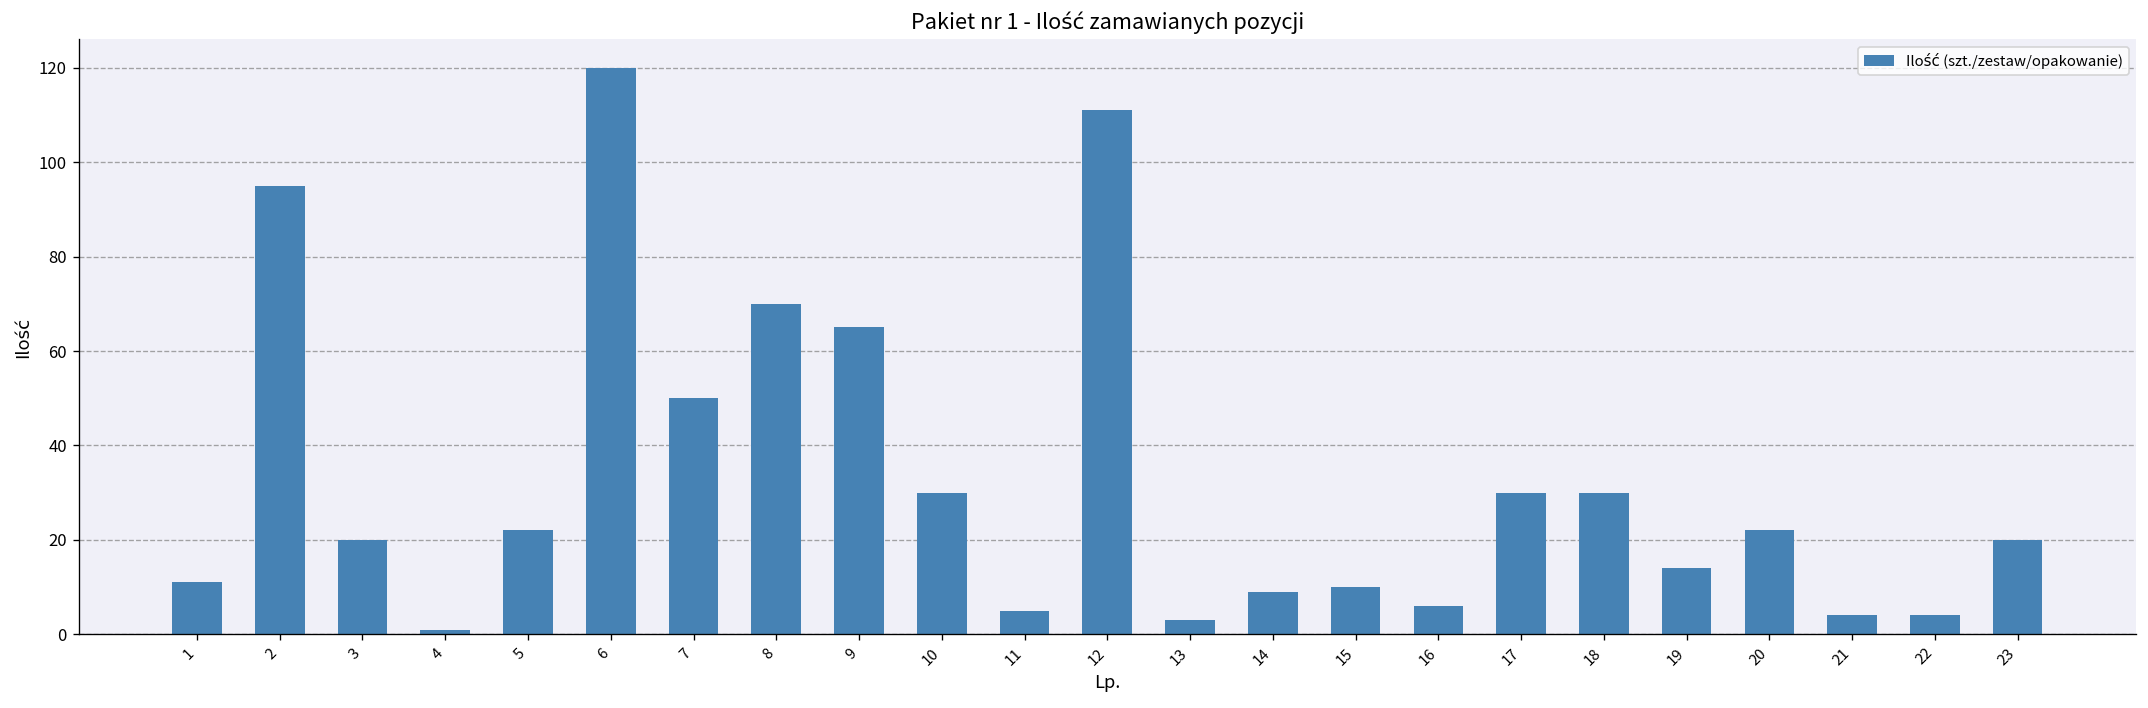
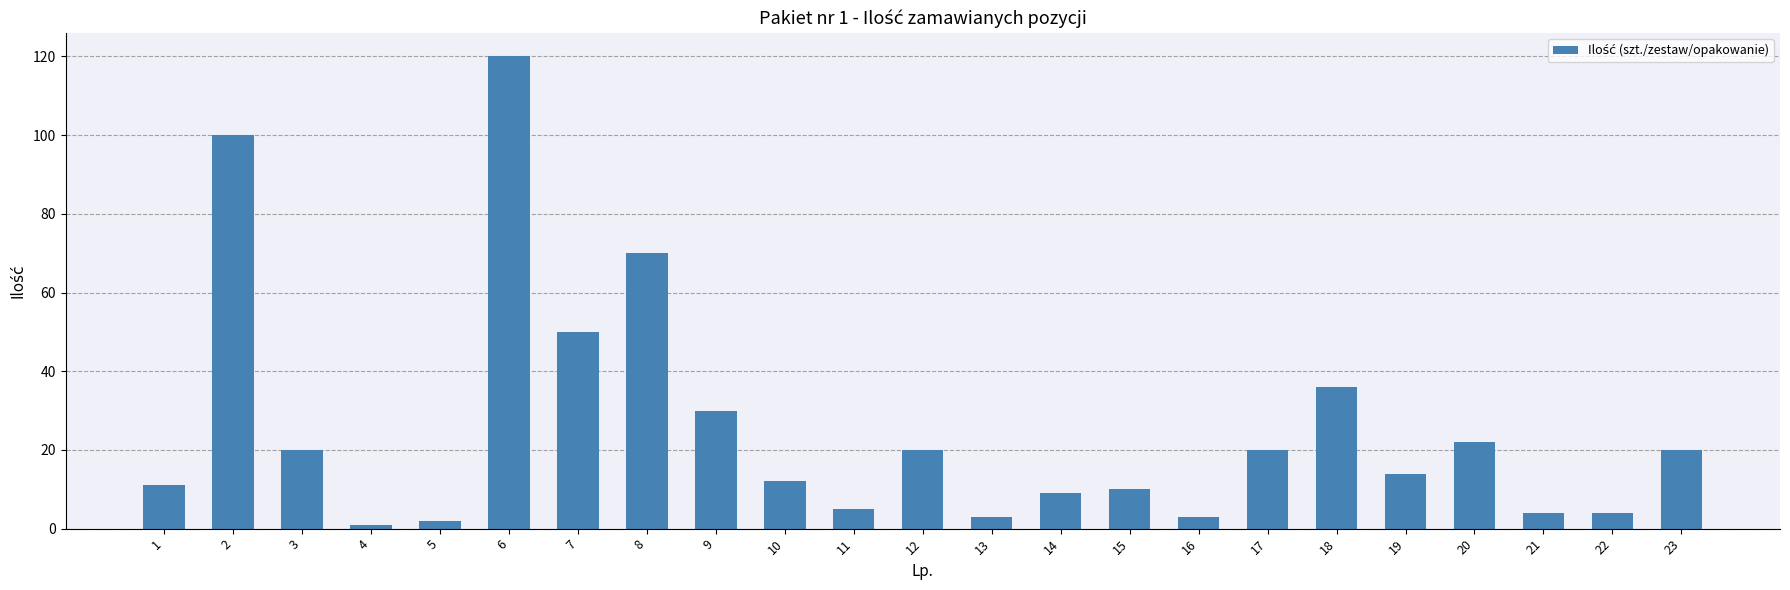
  {
    "1": 11,
-   "2": 95,
+   "2": 100,
    "3": 20,
    "4": 1,
-   "5": 22,
+   "5": 2,
    "6": 120,
    "7": 50,
    "8": 70,
-   "9": 65,
-   "10": 30,
+   "9": 30,
+   "10": 12,
    "11": 5,
-   "12": 111,
+   "12": 20,
    "13": 3,
    "14": 9,
    "15": 10,
-   "16": 6,
-   "17": 30,
-   "18": 30,
+   "16": 3,
+   "17": 20,
+   "18": 36,
    "19": 14,
    "20": 22,
    "21": 4,
    "22": 4,
    "23": 20
  }
